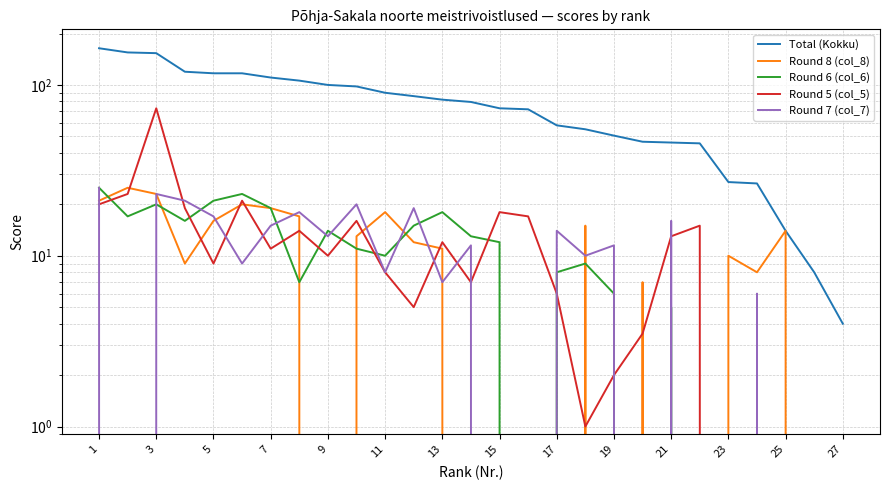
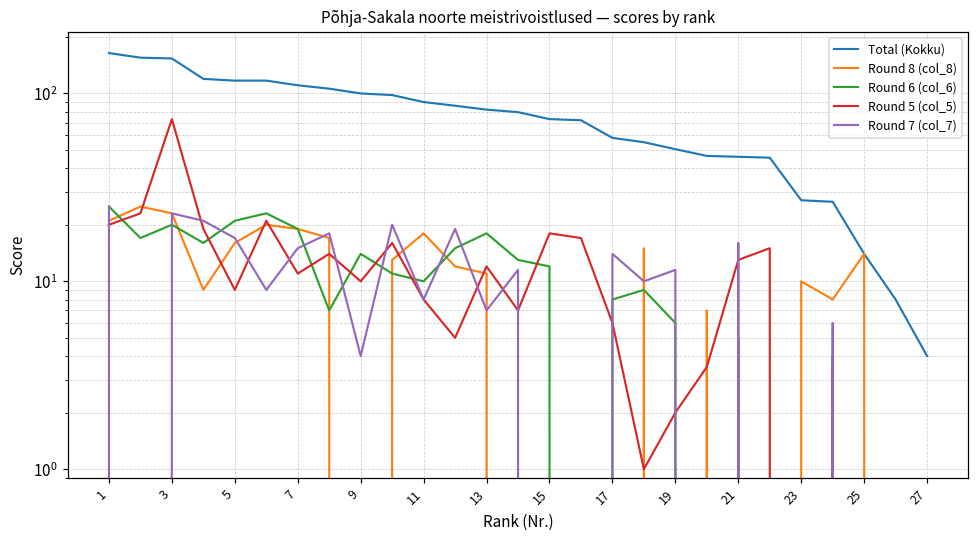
  {
    "Total (Kokku)": {
      "1": 160,
      "3": 150,
      "5": 120,
      "7": 110,
      "9": 100,
      "11": 90,
      "13": 80,
      "15": 73,
      "17": 58,
      "19": 51,
      "21": 46,
      "23": 27,
      "27": 4
    },
    "Round 8 (col_8)": {
      "1": 21,
      "5": 16,
      "11": 18,
      "13": 11,
      "23": 10
    },
    "Round 6 (col_6)": {
      "3": 20,
      "5": 21,
      "9": 14,
      "11": 10,
      "13": 18,
      "15": 12,
      "17": 8,
      "19": 6,
      "21": 5
    },
    "Round 5 (col_5)": {
      "1": 20,
      "3": 73,
      "5": 9,
      "7": 11,
      "9": 10,
      "13": 12,
      "15": 18,
      "17": 6,
      "19": 2,
      "21": 13
    },
    "Round 7 (col_7)": {
      "5": 17,
      "7": 15,
-     "9": 13,
+     "9": 4,
      "13": 7,
      "17": 14,
      "19": 12,
      "21": 16
    }
  }
